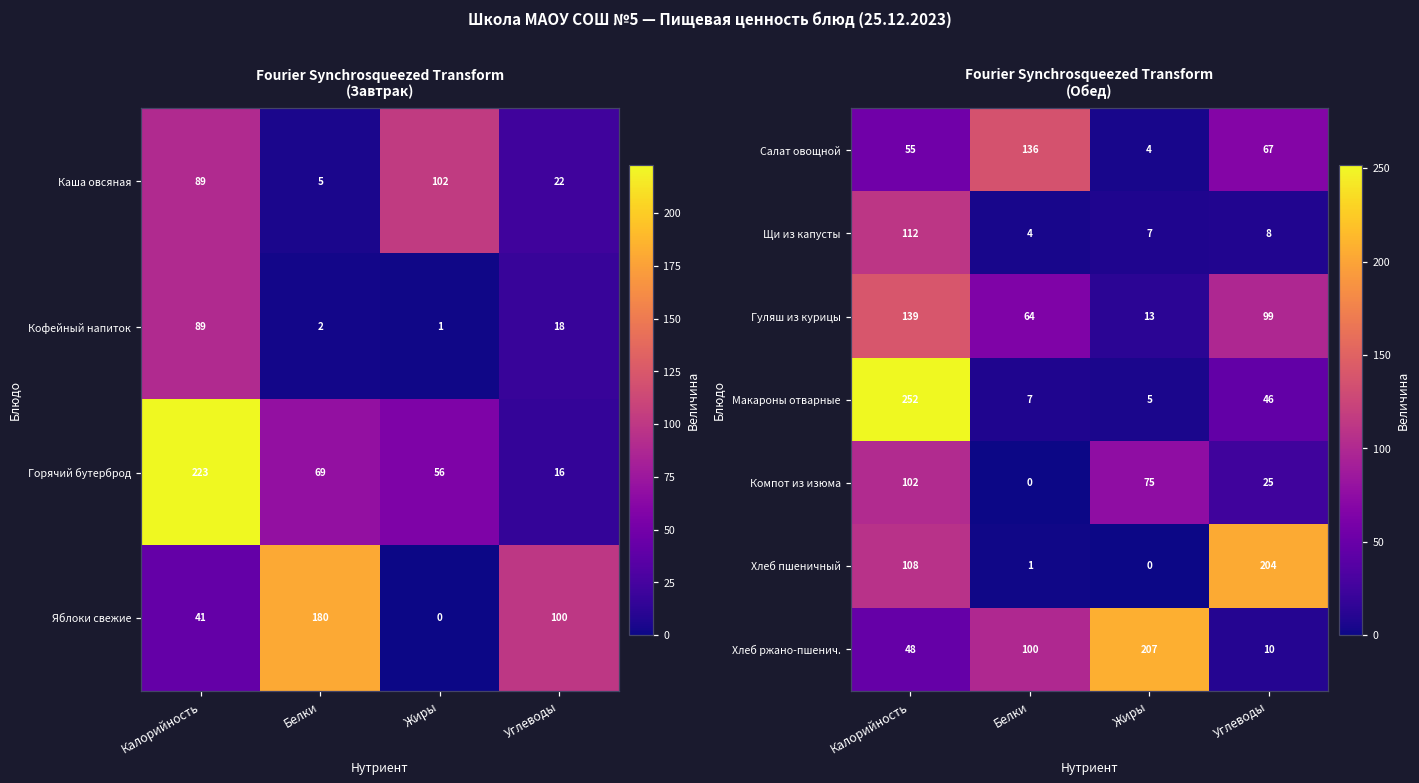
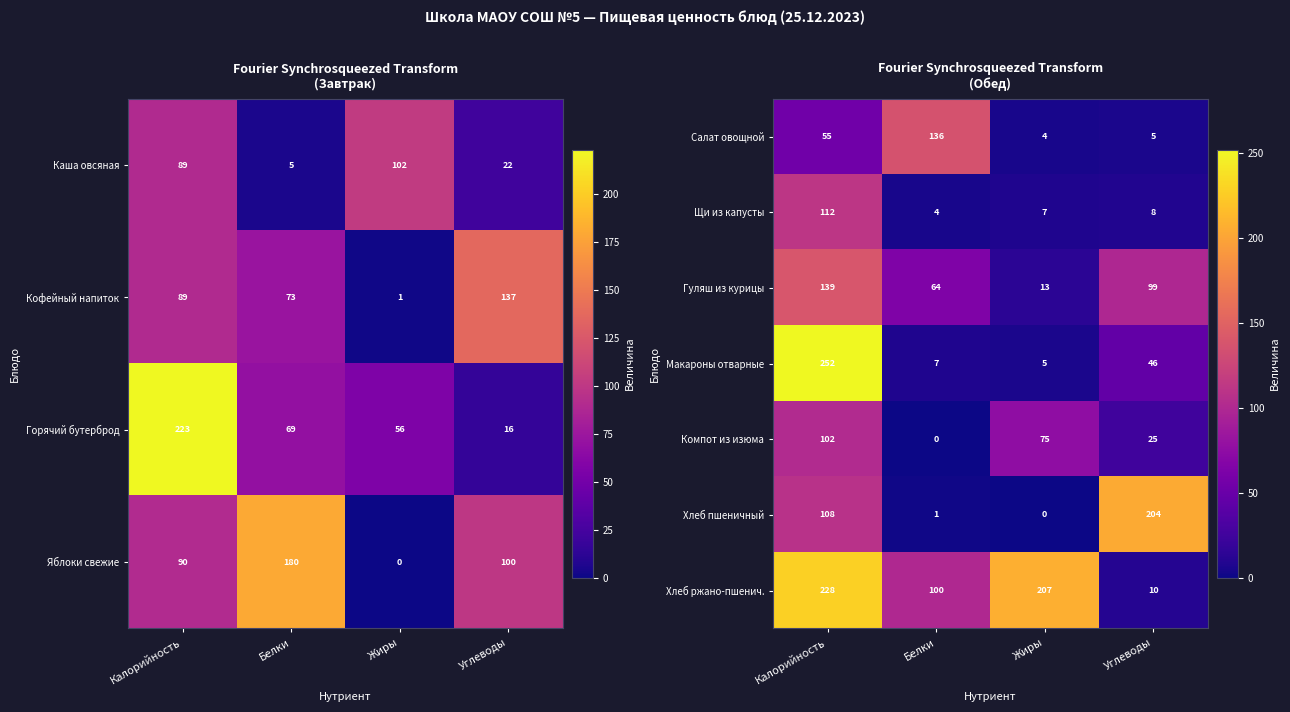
  {
    "Fourier Synchrosqueezed Transform (Завтрак)": {
      "Каша овсяная": {
        "Калорийность": 89,
        "Белки": 5,
        "Жиры": 102,
        "Углеводы": 22
      },
      "Кофейный напиток": {
        "Калорийность": 89,
-       "Белки": 2,
+       "Белки": 73,
        "Жиры": 1,
-       "Углеводы": 18
+       "Углеводы": 137
      },
      "Горячий бутерброд": {
        "Калорийность": 223,
        "Белки": 69,
        "Жиры": 56,
        "Углеводы": 16
      },
      "Яблоки свежие": {
-       "Калорийность": 41,
+       "Калорийность": 90,
        "Белки": 180,
        "Жиры": 0,
        "Углеводы": 100
      }
    },
    "Fourier Synchrosqueezed Transform (Обед)": {
      "Салат овощной": {
        "Калорийность": 55,
        "Белки": 136,
        "Жиры": 4,
-       "Углеводы": 67
+       "Углеводы": 5
      },
      "Щи из капусты": {
        "Калорийность": 112,
        "Белки": 4,
        "Жиры": 7,
        "Углеводы": 8
      },
      "Гуляш из курицы": {
        "Калорийность": 139,
        "Белки": 64,
        "Жиры": 13,
        "Углеводы": 99
      },
      "Макароны отварные": {
        "Калорийность": 252,
        "Белки": 7,
        "Жиры": 5,
        "Углеводы": 46
      },
      "Компот из изюма": {
        "Калорийность": 102,
        "Белки": 0,
        "Жиры": 75,
        "Углеводы": 25
      },
      "Хлеб пшеничный": {
        "Калорийность": 108,
        "Белки": 1,
        "Жиры": 0,
        "Углеводы": 204
      },
      "Хлеб ржано-пшенич.": {
-       "Калорийность": 48,
+       "Калорийность": 228,
        "Белки": 100,
        "Жиры": 207,
        "Углеводы": 10
      }
    }
  }
